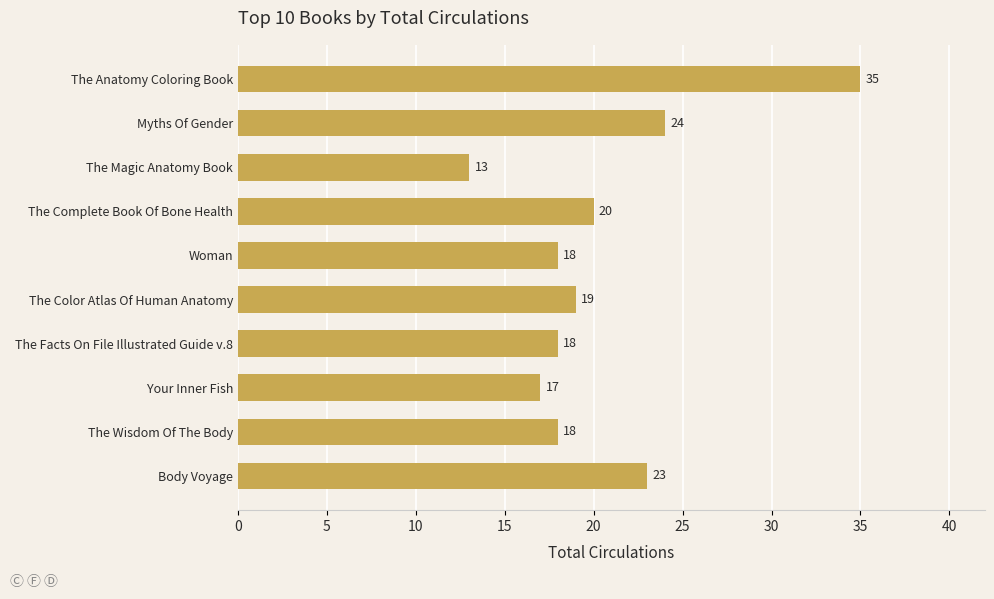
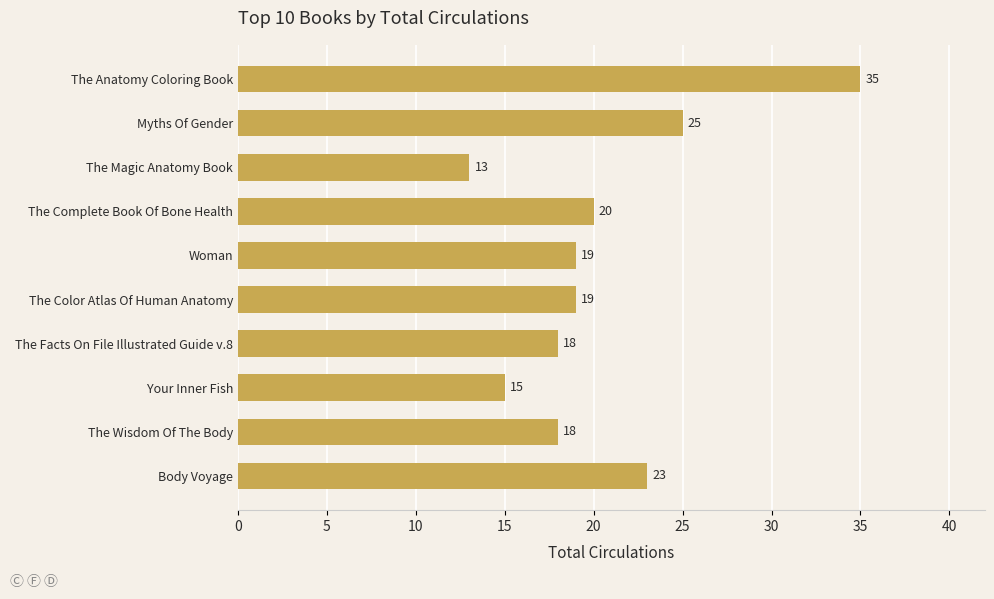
  {
    "The Anatomy Coloring Book": 35,
-   "Myths Of Gender": 24,
+   "Myths Of Gender": 25,
    "The Magic Anatomy Book": 13,
    "The Complete Book Of Bone Health": 20,
-   "Woman": 18,
+   "Woman": 19,
    "The Color Atlas Of Human Anatomy": 19,
    "The Facts On File Illustrated Guide v.8": 18,
-   "Your Inner Fish": 17,
+   "Your Inner Fish": 15,
    "The Wisdom Of The Body": 18,
    "Body Voyage": 23
  }
